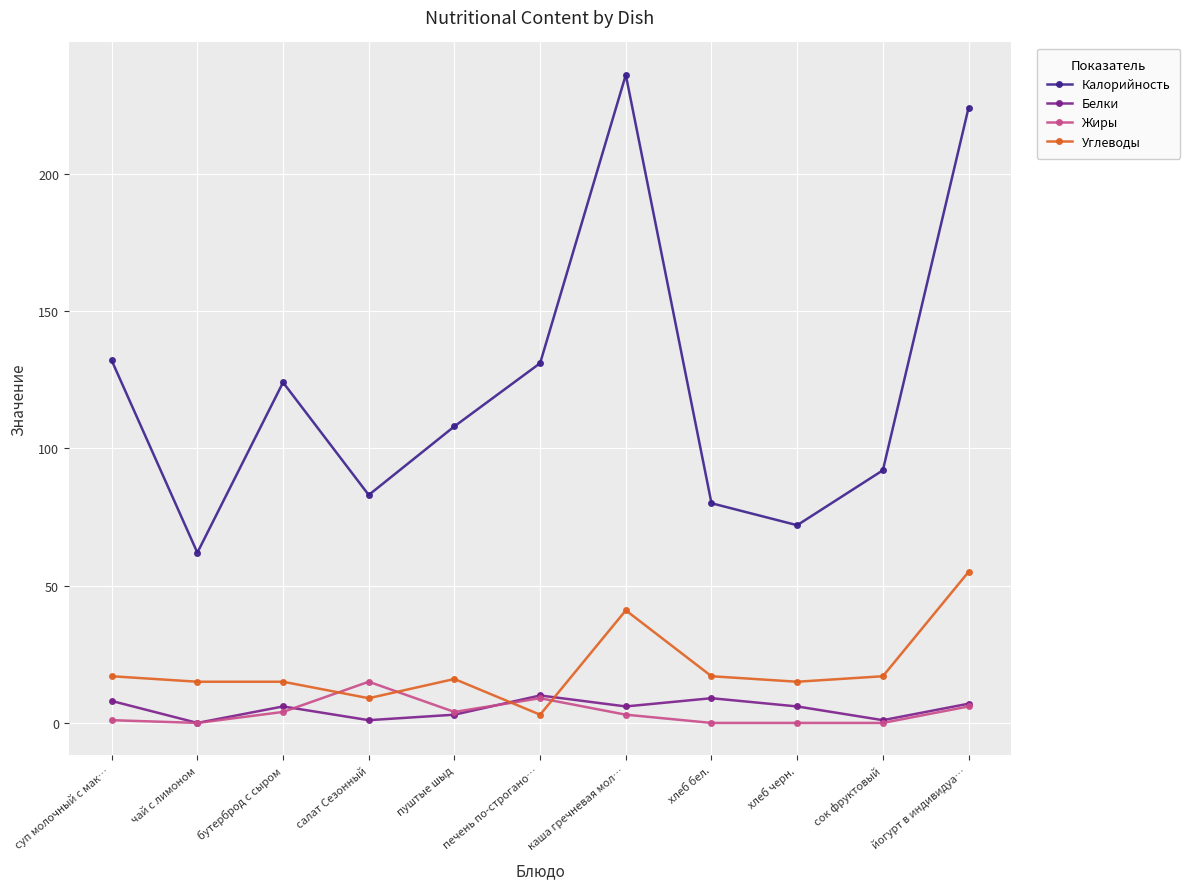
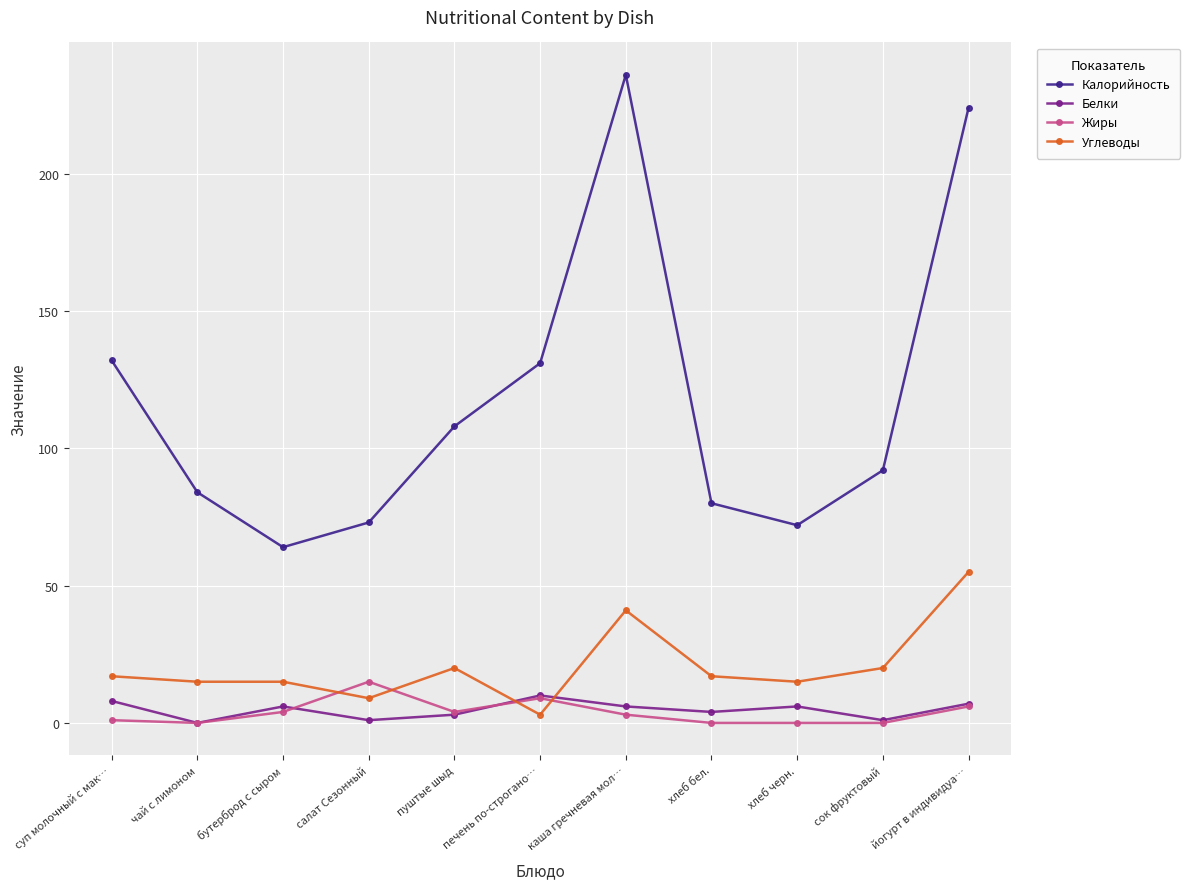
  {
    "Калорийность": {
      "суп молочный с мак…": 132,
-     "чай с лимоном": 62,
-     "бутерброд с сыром": 124,
-     "салат Сезонный": 83,
+     "чай с лимоном": 84,
+     "бутерброд с сыром": 64,
+     "салат Сезонный": 73,
      "пуштые шыд": 108,
      "печень по-строгано…": 131,
      "каша гречневая мол…": 236,
      "хлеб бел.": 80,
      "хлеб черн.": 72,
      "сок фруктовый": 92,
      "йогурт в индивидуа…": 224
    },
    "Белки": {
      "суп молочный с мак…": 8,
      "бутерброд с сыром": 6,
      "салат Сезонный": 1,
      "пуштые шыд": 3,
      "печень по-строгано…": 10,
      "каша гречневая мол…": 6,
-     "хлеб бел.": 9,
+     "хлеб бел.": 4,
      "хлеб черн.": 6,
      "сок фруктовый": 1,
      "йогурт в индивидуа…": 7
    },
    "Жиры": {
      "суп молочный с мак…": 1,
      "бутерброд с сыром": 4,
      "салат Сезонный": 15,
      "пуштые шыд": 4,
      "печень по-строгано…": 9,
      "каша гречневая мол…": 3,
      "хлеб бел.": 0,
      "хлеб черн.": 0,
      "сок фруктовый": 0,
      "йогурт в индивидуа…": 6
    },
    "Углеводы": {
      "суп молочный с мак…": 17,
      "чай с лимоном": 15,
      "бутерброд с сыром": 15,
      "салат Сезонный": 9,
-     "пуштые шыд": 16,
+     "пуштые шыд": 20,
      "печень по-строгано…": 3,
      "каша гречневая мол…": 41,
      "хлеб бел.": 17,
      "хлеб черн.": 15,
-     "сок фруктовый": 17,
+     "сок фруктовый": 20,
      "йогурт в индивидуа…": 55
    }
  }
